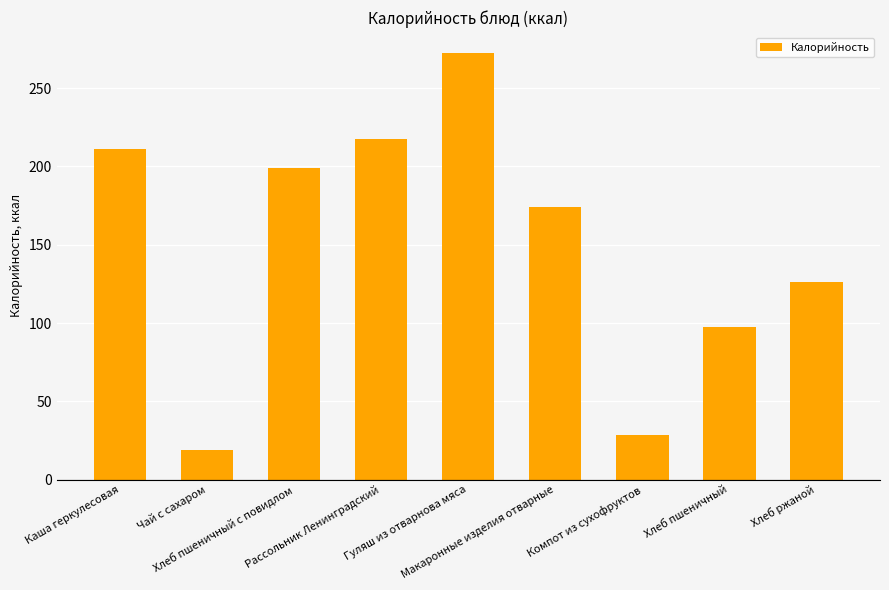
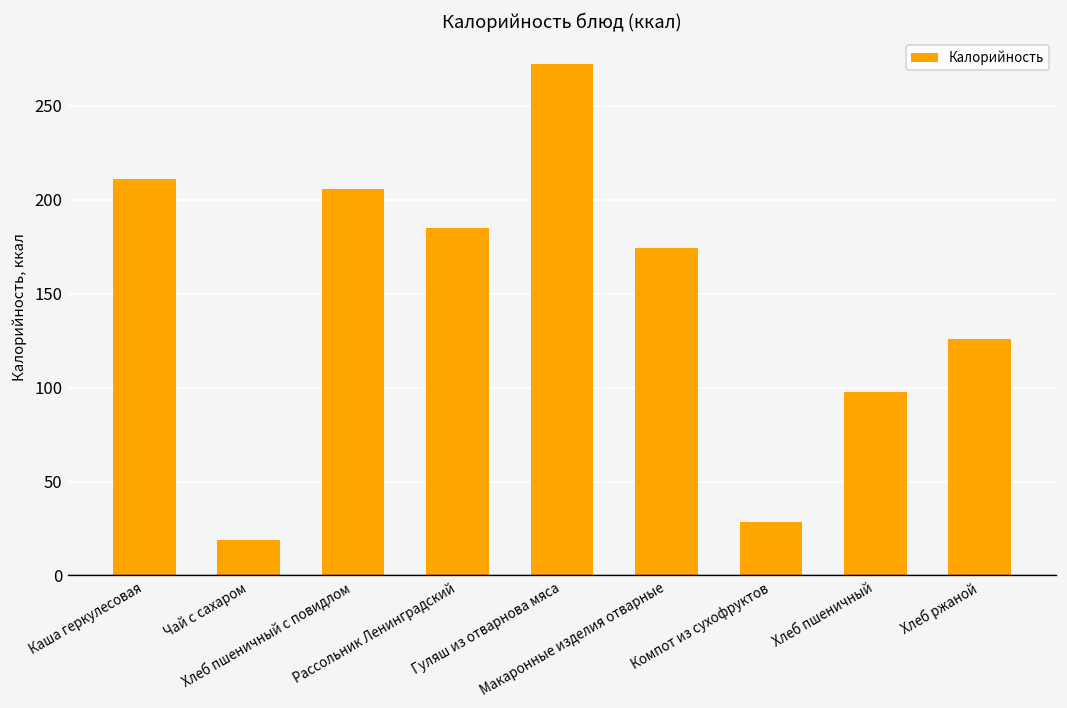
  {
    "Каша геркулесовая": 211,
    "Чай с сахаром": 19,
-   "Хлеб пшеничный с повидлом": 199,
-   "Рассольник Ленинградский": 218,
+   "Хлеб пшеничный с повидлом": 206,
+   "Рассольник Ленинградский": 185,
    "Гуляш из отварнова мяса": 272,
    "Макаронные изделия отварные": 174,
    "Компот из сухофруктов": 28,
    "Хлеб пшеничный": 98,
    "Хлеб ржаной": 126
  }
